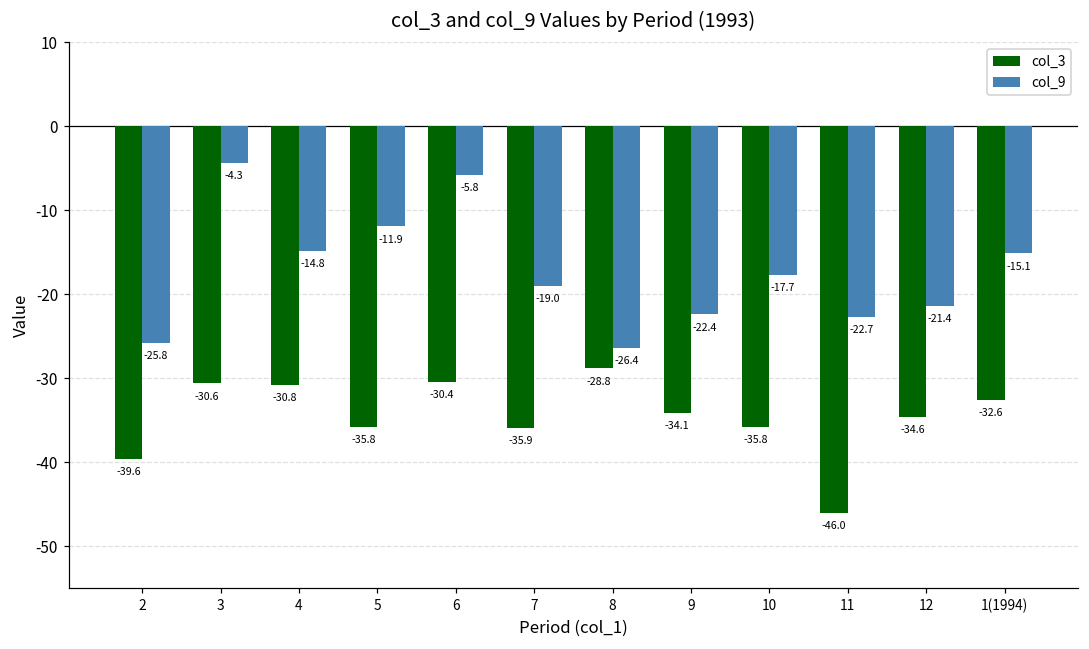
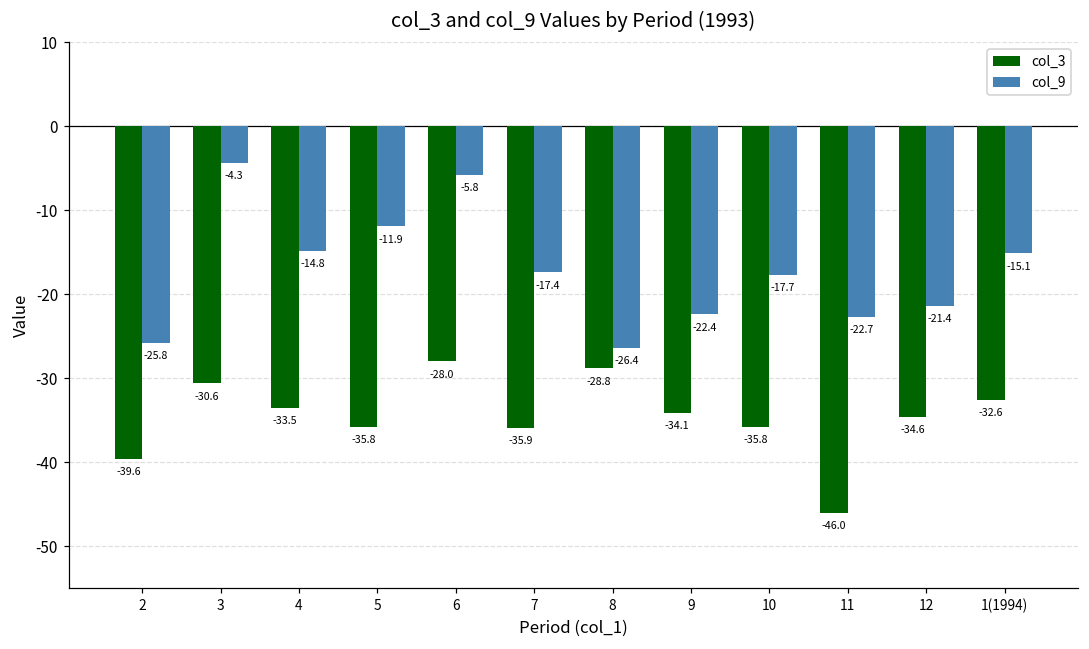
  {
    "col_3": {
      "2": -39.6,
      "3": -30.6,
-     "4": -30.8,
+     "4": -33.5,
      "5": -35.8,
-     "6": -30.4,
+     "6": -28.0,
      "7": -35.9,
      "8": -28.8,
      "9": -34.1,
      "10": -35.8,
      "11": -46.0,
      "12": -34.6,
      "1(1994)": -32.6
    },
    "col_9": {
      "2": -25.8,
      "3": -4.3,
      "4": -14.8,
      "5": -11.9,
      "6": -5.8,
-     "7": -19.0,
+     "7": -17.4,
      "8": -26.4,
      "9": -22.4,
      "10": -17.7,
      "11": -22.7,
      "12": -21.4,
      "1(1994)": -15.1
    }
  }
